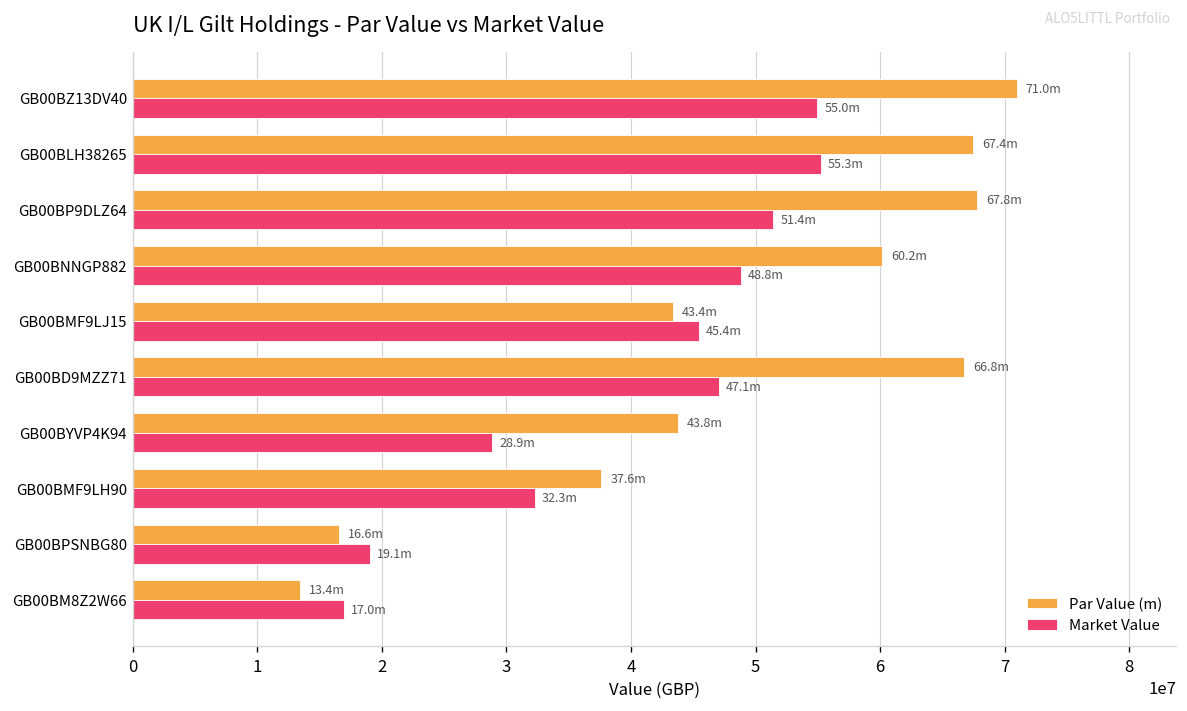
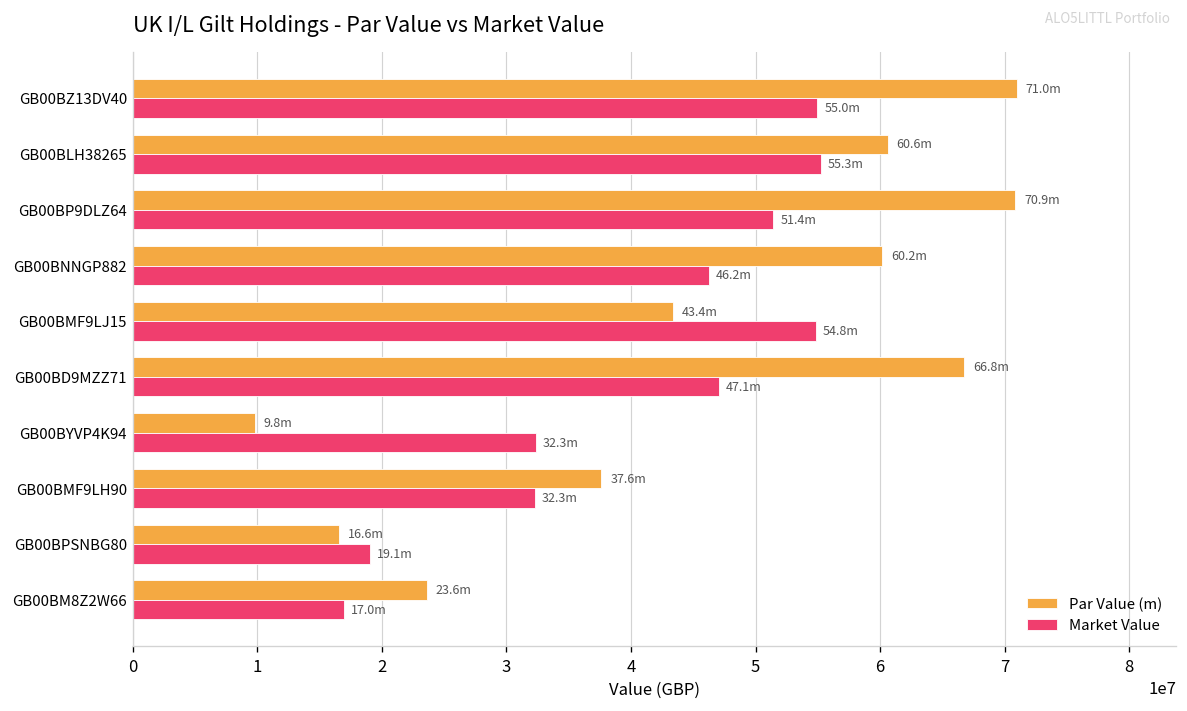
  {
    "Par Value (m)": {
-     "GB00BLH38265": "67.4m",
-     "GB00BP9DLZ64": "67.8m",
-     "GB00BYVP4K94": "43.8m",
-     "GB00BM8Z2W66": "13.4m"
+     "GB00BLH38265": "60.6m",
+     "GB00BP9DLZ64": "70.9m",
+     "GB00BYVP4K94": "9.8m",
+     "GB00BM8Z2W66": "23.6m"
    },
    "Market Value": {
-     "GB00BNNGP882": "48.8m",
-     "GB00BMF9LJ15": "45.4m",
-     "GB00BYVP4K94": "28.9m"
+     "GB00BNNGP882": "46.2m",
+     "GB00BMF9LJ15": "54.8m",
+     "GB00BYVP4K94": "32.3m"
    }
  }
